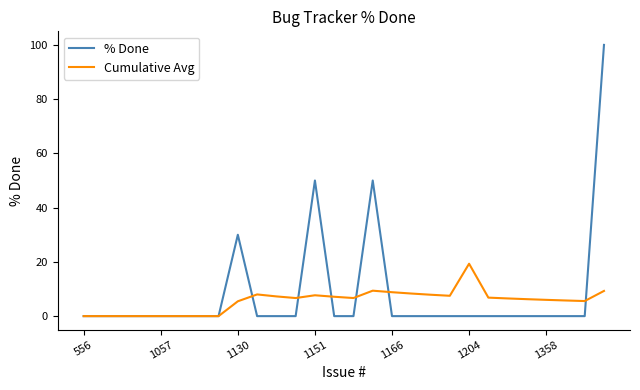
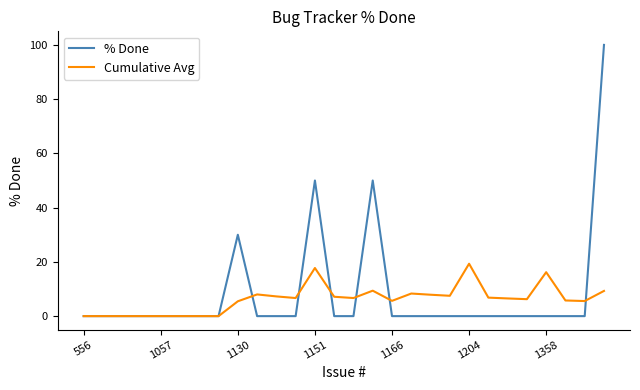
  {
    "% Done": {
      "1130": 30,
      "1151": 50,
      "1166": 0,
      "1204": 0,
      "1358": 0
    },
    "Cumulative Avg": {
      "1130": 5,
-     "1151": 8,
-     "1166": 9,
+     "1151": 18,
+     "1166": 6,
      "1204": 19,
-     "1358": 6
+     "1358": 16
    }
  }
